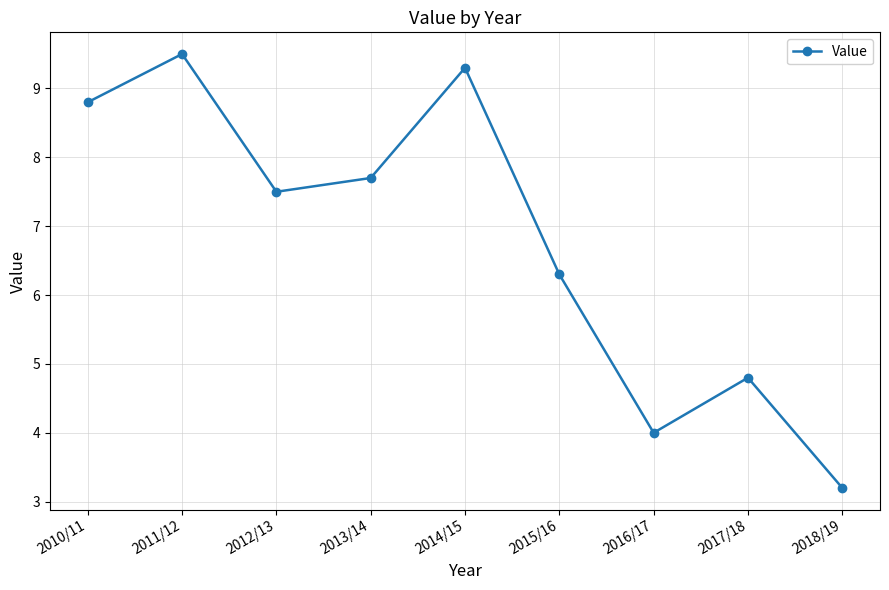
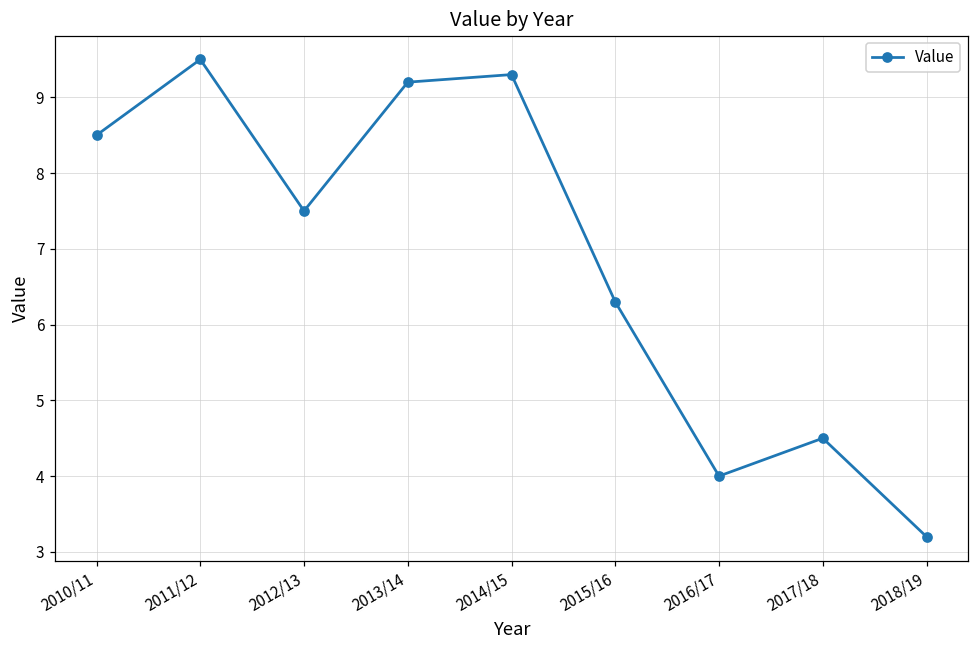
  {
-   "2010/11": 8.8,
+   "2010/11": 8.5,
    "2011/12": 9.5,
    "2012/13": 7.5,
-   "2013/14": 7.7,
+   "2013/14": 9.2,
    "2014/15": 9.3,
    "2015/16": 6.3,
    "2016/17": 4.0,
-   "2017/18": 4.8,
+   "2017/18": 4.5,
    "2018/19": 3.2
  }
